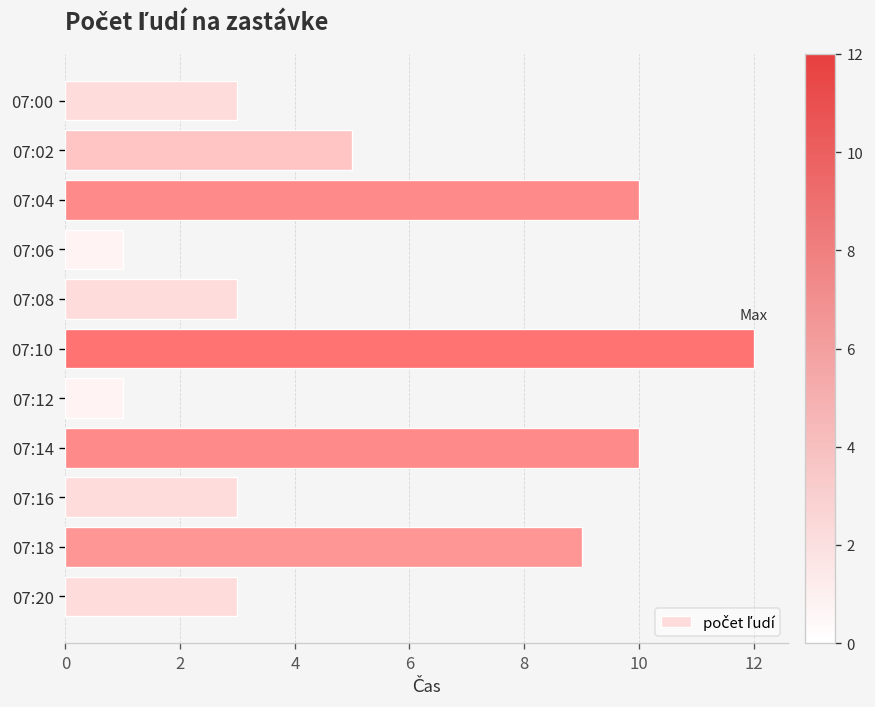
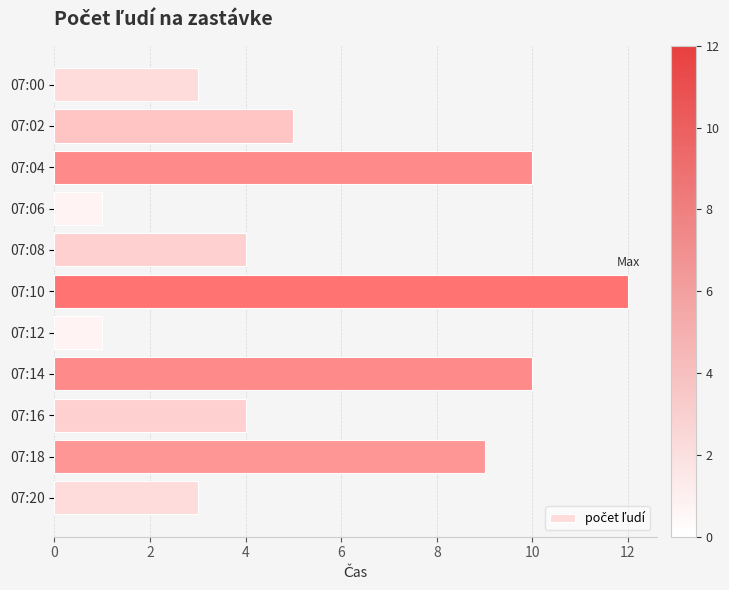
  {
    "07:00": 3,
    "07:02": 5,
    "07:04": 10,
    "07:06": 1,
-   "07:08": 3,
+   "07:08": 4,
    "07:10": 12,
    "07:12": 1,
    "07:14": 10,
-   "07:16": 3,
+   "07:16": 4,
    "07:18": 9,
    "07:20": 3
  }
